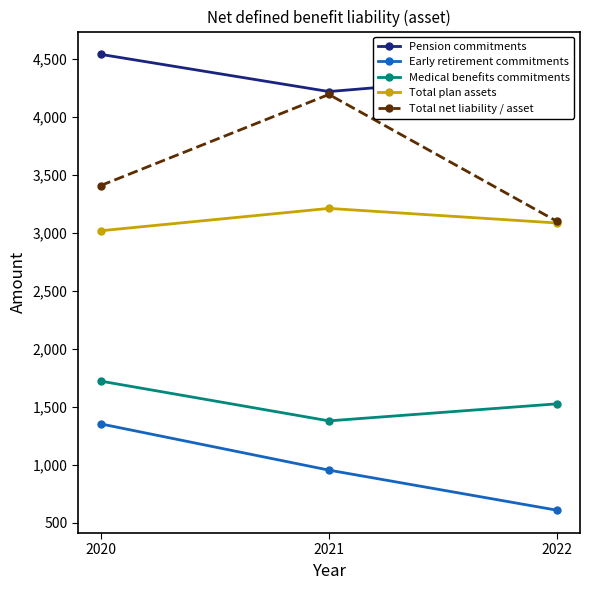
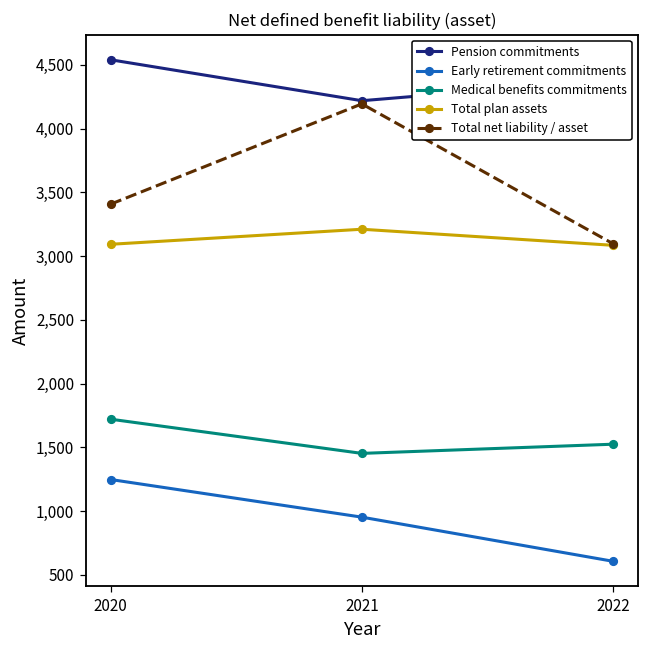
  {
    "Pension commitments": {
      "2020": "4,540",
      "2021": "4,220"
    },
    "Early retirement commitments": {
-     "2020": "1,350",
+     "2020": "1,250",
      "2021": "950",
      "2022": "610"
    },
    "Medical benefits commitments": {
      "2020": "1,720",
-     "2021": "1,380",
+     "2021": "1,450",
      "2022": "1,520"
    },
    "Total plan assets": {
-     "2020": "3,020",
+     "2020": "3,090",
      "2021": "3,210"
    },
    "Total net liability / asset": {
      "2020": "3,410",
      "2021": "4,190"
    }
  }
